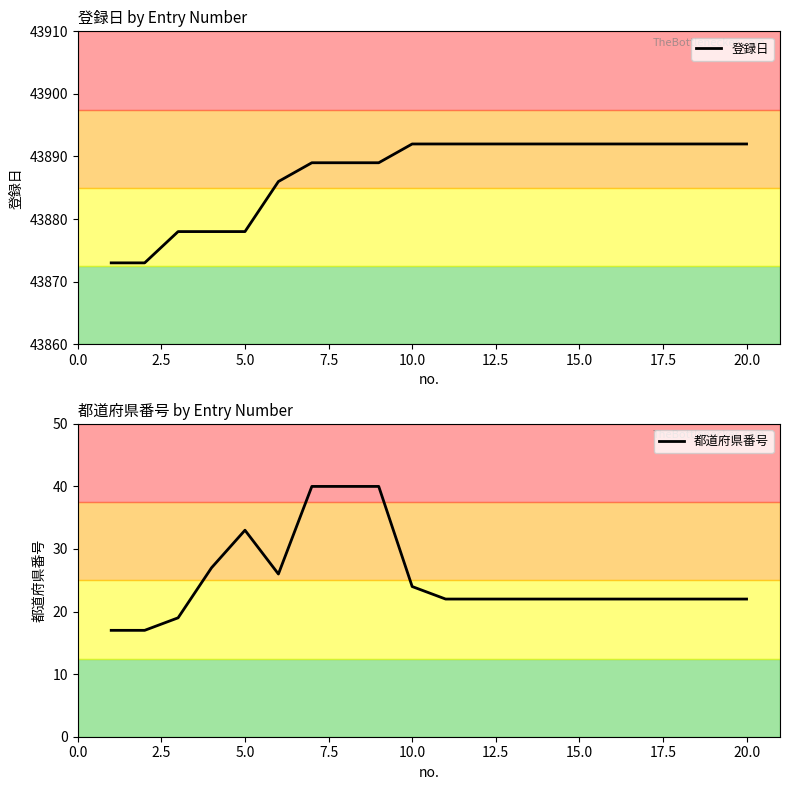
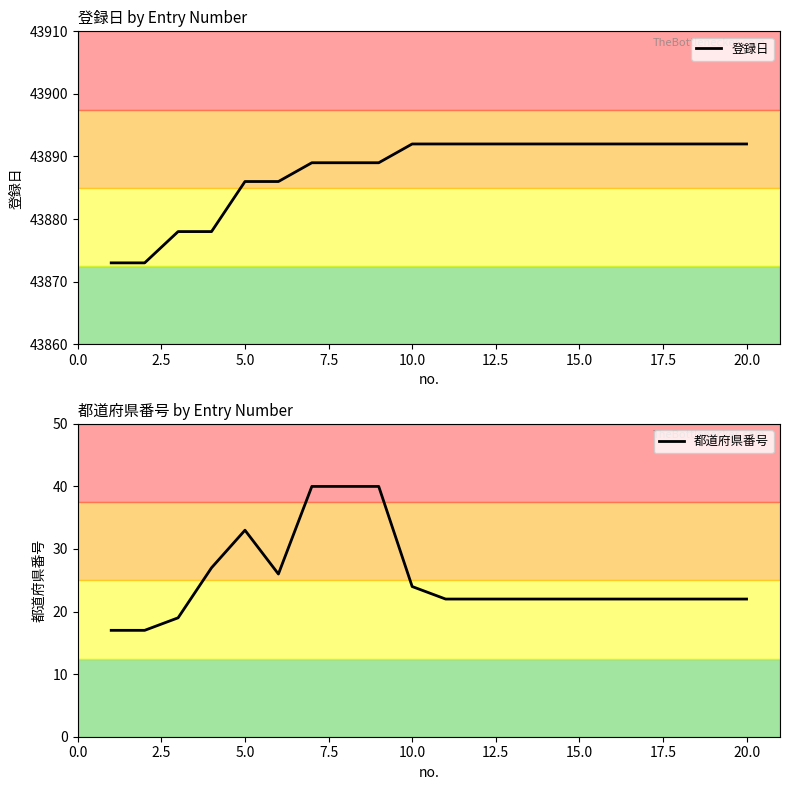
  {
    "登録日 by Entry Number": {
-     "5.0": 43878,
+     "5.0": 43886,
      "10.0": 43892,
      "15.0": 43892,
      "20.0": 43892
    },
    "都道府県番号 by Entry Number": {
      "5.0": 33,
      "10.0": 24,
      "15.0": 22,
      "20.0": 22
    }
  }
